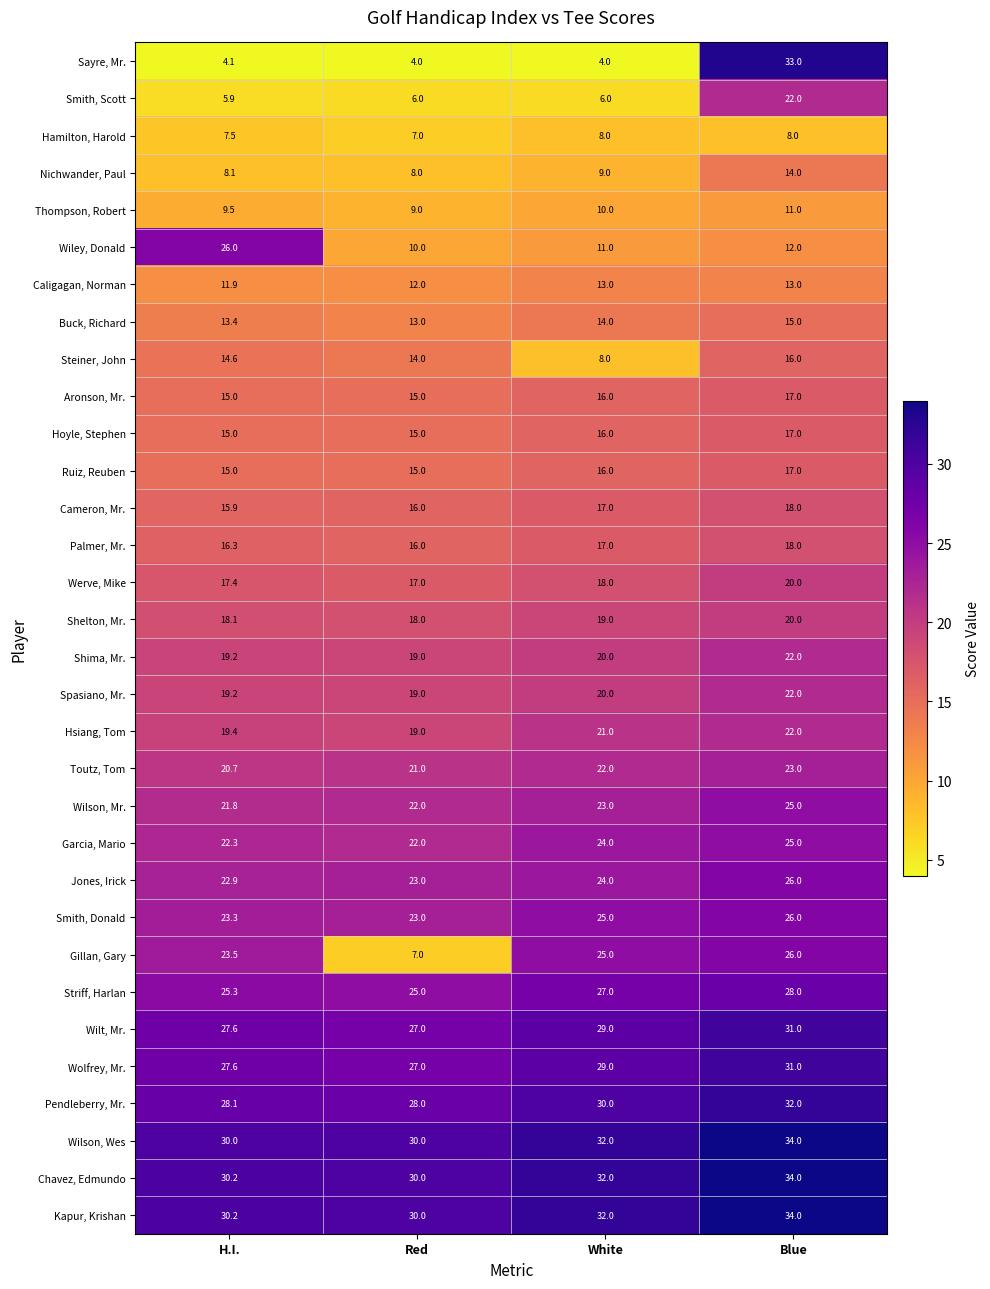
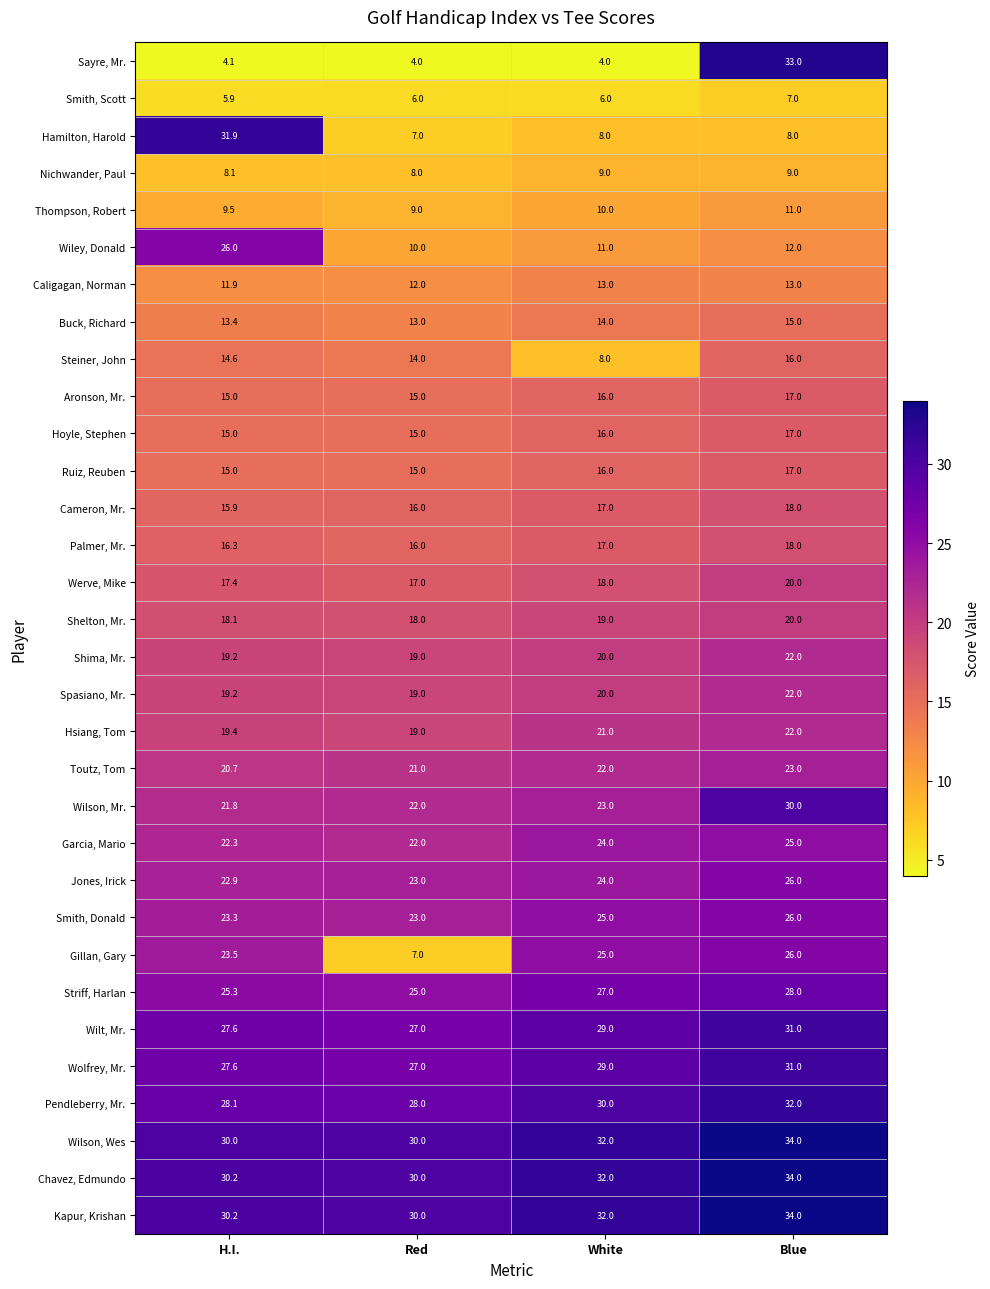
  {
    "Sayre, Mr.": {
      "H.I.": 4.1,
      "Red": 4.0,
      "White": 4.0,
      "Blue": 33.0
    },
    "Smith, Scott": {
      "H.I.": 5.9,
      "Red": 6.0,
      "White": 6.0,
-     "Blue": 22.0
+     "Blue": 7.0
    },
    "Hamilton, Harold": {
-     "H.I.": 7.5,
+     "H.I.": 31.9,
      "Red": 7.0,
      "White": 8.0,
      "Blue": 8.0
    },
    "Nichwander, Paul": {
      "H.I.": 8.1,
      "Red": 8.0,
      "White": 9.0,
-     "Blue": 14.0
+     "Blue": 9.0
    },
    "Thompson, Robert": {
      "H.I.": 9.5,
      "Red": 9.0,
      "White": 10.0,
      "Blue": 11.0
    },
    "Wiley, Donald": {
      "H.I.": 26.0,
      "Red": 10.0,
      "White": 11.0,
      "Blue": 12.0
    },
    "Caligagan, Norman": {
      "H.I.": 11.9,
      "Red": 12.0,
      "White": 13.0,
      "Blue": 13.0
    },
    "Buck, Richard": {
      "H.I.": 13.4,
      "Red": 13.0,
      "White": 14.0,
      "Blue": 15.0
    },
    "Steiner, John": {
      "H.I.": 14.6,
      "Red": 14.0,
      "White": 8.0,
      "Blue": 16.0
    },
    "Aronson, Mr.": {
      "H.I.": 15.0,
      "Red": 15.0,
      "White": 16.0,
      "Blue": 17.0
    },
    "Hoyle, Stephen": {
      "H.I.": 15.0,
      "Red": 15.0,
      "White": 16.0,
      "Blue": 17.0
    },
    "Ruiz, Reuben": {
      "H.I.": 15.0,
      "Red": 15.0,
      "White": 16.0,
      "Blue": 17.0
    },
    "Cameron, Mr.": {
      "H.I.": 15.9,
      "Red": 16.0,
      "White": 17.0,
      "Blue": 18.0
    },
    "Palmer, Mr.": {
      "H.I.": 16.3,
      "Red": 16.0,
      "White": 17.0,
      "Blue": 18.0
    },
    "Werve, Mike": {
      "H.I.": 17.4,
      "Red": 17.0,
      "White": 18.0,
      "Blue": 20.0
    },
    "Shelton, Mr.": {
      "H.I.": 18.1,
      "Red": 18.0,
      "White": 19.0,
      "Blue": 20.0
    },
    "Shima, Mr.": {
      "H.I.": 19.2,
      "Red": 19.0,
      "White": 20.0,
      "Blue": 22.0
    },
    "Spasiano, Mr.": {
      "H.I.": 19.2,
      "Red": 19.0,
      "White": 20.0,
      "Blue": 22.0
    },
    "Hsiang, Tom": {
      "H.I.": 19.4,
      "Red": 19.0,
      "White": 21.0,
      "Blue": 22.0
    },
    "Toutz, Tom": {
      "H.I.": 20.7,
      "Red": 21.0,
      "White": 22.0,
      "Blue": 23.0
    },
    "Wilson, Mr.": {
      "H.I.": 21.8,
      "Red": 22.0,
      "White": 23.0,
-     "Blue": 25.0
+     "Blue": 30.0
    },
    "Garcia, Mario": {
      "H.I.": 22.3,
      "Red": 22.0,
      "White": 24.0,
      "Blue": 25.0
    },
    "Jones, Irick": {
      "H.I.": 22.9,
      "Red": 23.0,
      "White": 24.0,
      "Blue": 26.0
    },
    "Smith, Donald": {
      "H.I.": 23.3,
      "Red": 23.0,
      "White": 25.0,
      "Blue": 26.0
    },
    "Gillan, Gary": {
      "H.I.": 23.5,
      "Red": 7.0,
      "White": 25.0,
      "Blue": 26.0
    },
    "Striff, Harlan": {
      "H.I.": 25.3,
      "Red": 25.0,
      "White": 27.0,
      "Blue": 28.0
    },
    "Wilt, Mr.": {
      "H.I.": 27.6,
      "Red": 27.0,
      "White": 29.0,
      "Blue": 31.0
    },
    "Wolfrey, Mr.": {
      "H.I.": 27.6,
      "Red": 27.0,
      "White": 29.0,
      "Blue": 31.0
    },
    "Pendleberry, Mr.": {
      "H.I.": 28.1,
      "Red": 28.0,
      "White": 30.0,
      "Blue": 32.0
    },
    "Wilson, Wes": {
      "H.I.": 30.0,
      "Red": 30.0,
      "White": 32.0,
      "Blue": 34.0
    },
    "Chavez, Edmundo": {
      "H.I.": 30.2,
      "Red": 30.0,
      "White": 32.0,
      "Blue": 34.0
    },
    "Kapur, Krishan": {
      "H.I.": 30.2,
      "Red": 30.0,
      "White": 32.0,
      "Blue": 34.0
    }
  }
